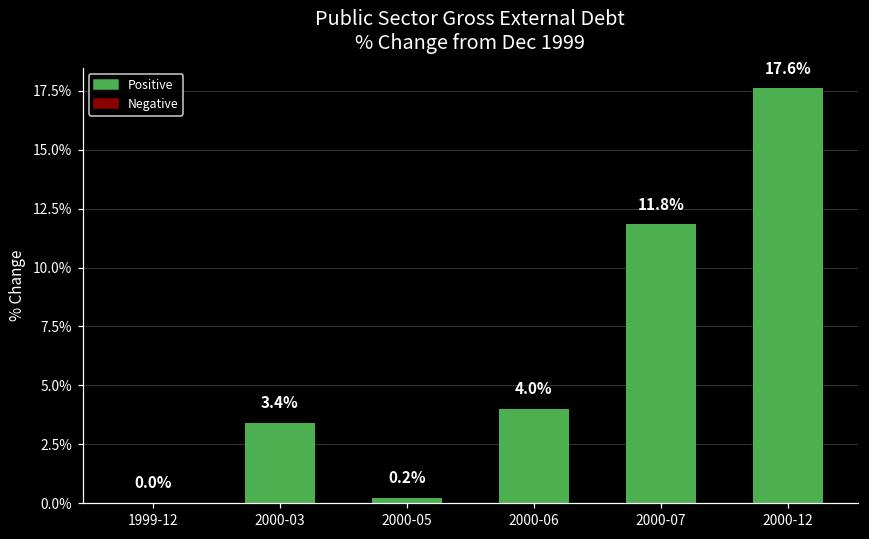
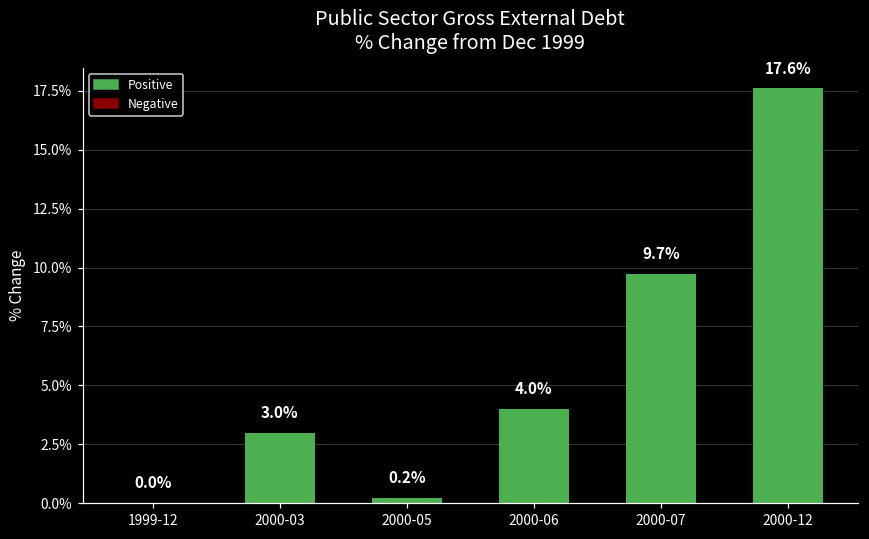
  {
    "1999-12": "0.0%",
-   "2000-03": "3.4%",
+   "2000-03": "3.0%",
    "2000-05": "0.2%",
    "2000-06": "4.0%",
-   "2000-07": "11.8%",
+   "2000-07": "9.7%",
    "2000-12": "17.6%"
  }
